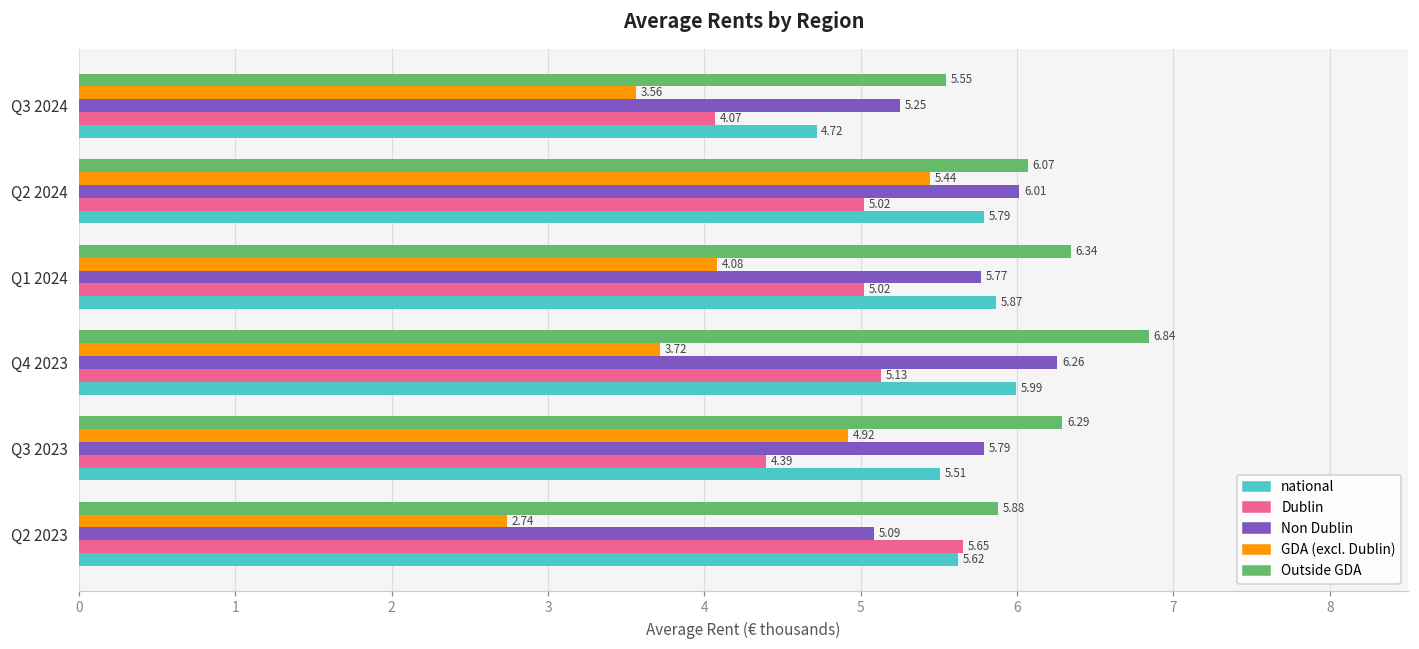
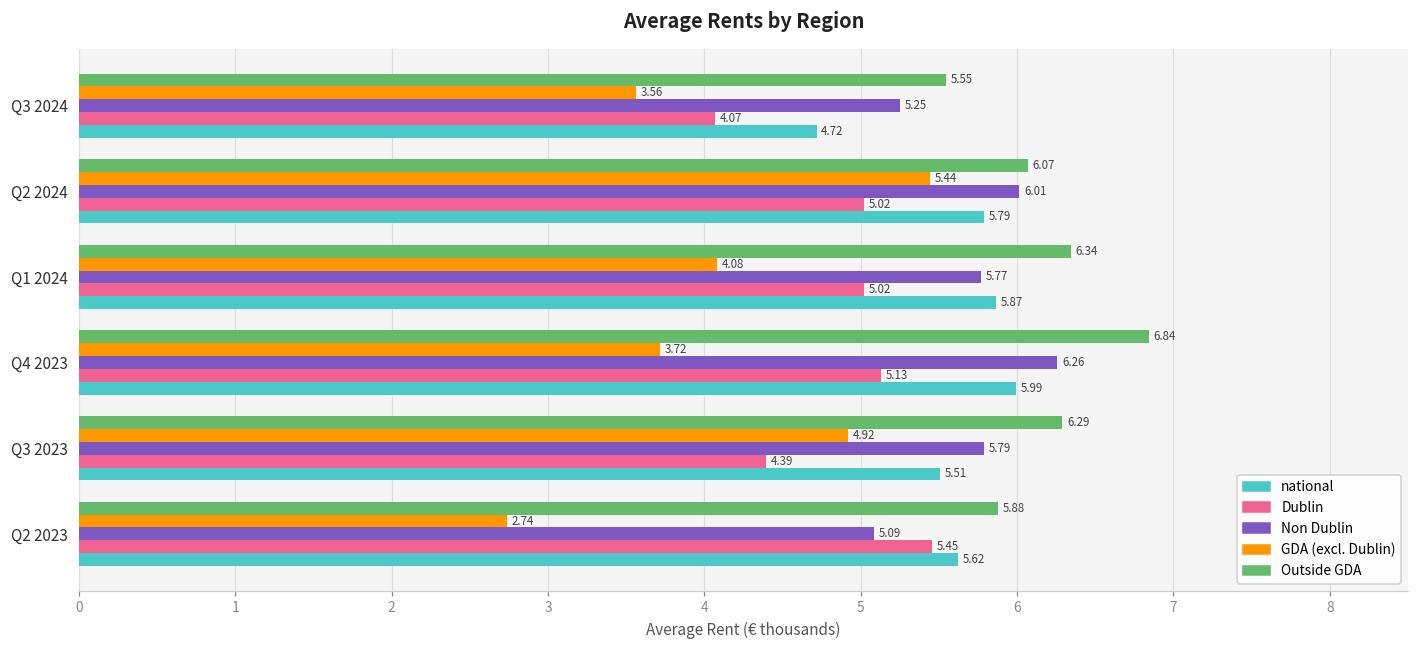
  {
    "national": {
      "Q3 2024": 4.72,
      "Q2 2024": 5.79,
      "Q1 2024": 5.87,
      "Q4 2023": 5.99,
      "Q3 2023": 5.51,
      "Q2 2023": 5.62
    },
    "Dublin": {
      "Q3 2024": 4.07,
      "Q2 2024": 5.02,
      "Q1 2024": 5.02,
      "Q4 2023": 5.13,
      "Q3 2023": 4.39,
-     "Q2 2023": 5.65
+     "Q2 2023": 5.45
    },
    "Non Dublin": {
      "Q3 2024": 5.25,
      "Q2 2024": 6.01,
      "Q1 2024": 5.77,
      "Q4 2023": 6.26,
      "Q3 2023": 5.79,
      "Q2 2023": 5.09
    },
    "GDA (excl. Dublin)": {
      "Q3 2024": 3.56,
      "Q2 2024": 5.44,
      "Q1 2024": 4.08,
      "Q4 2023": 3.72,
      "Q3 2023": 4.92,
      "Q2 2023": 2.74
    },
    "Outside GDA": {
      "Q3 2024": 5.55,
      "Q2 2024": 6.07,
      "Q1 2024": 6.34,
      "Q4 2023": 6.84,
      "Q3 2023": 6.29,
      "Q2 2023": 5.88
    }
  }
